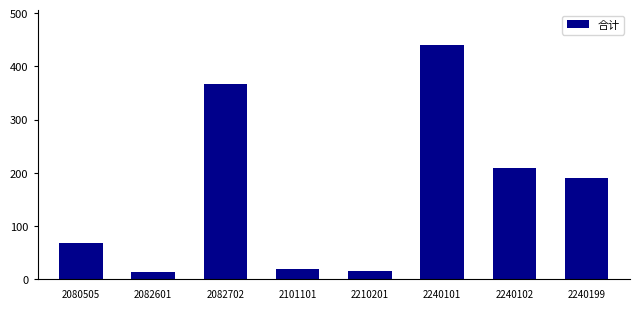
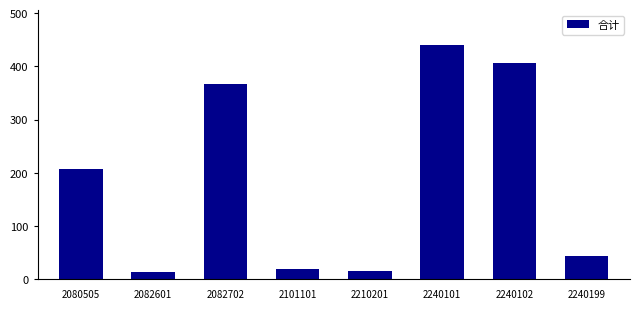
  {
-   "2080505": 70,
+   "2080505": 210,
    "2082601": 10,
    "2082702": 370,
    "2101101": 20,
    "2210201": 20,
    "2240101": 440,
-   "2240102": 210,
-   "2240199": 190
+   "2240102": 410,
+   "2240199": 40
  }
